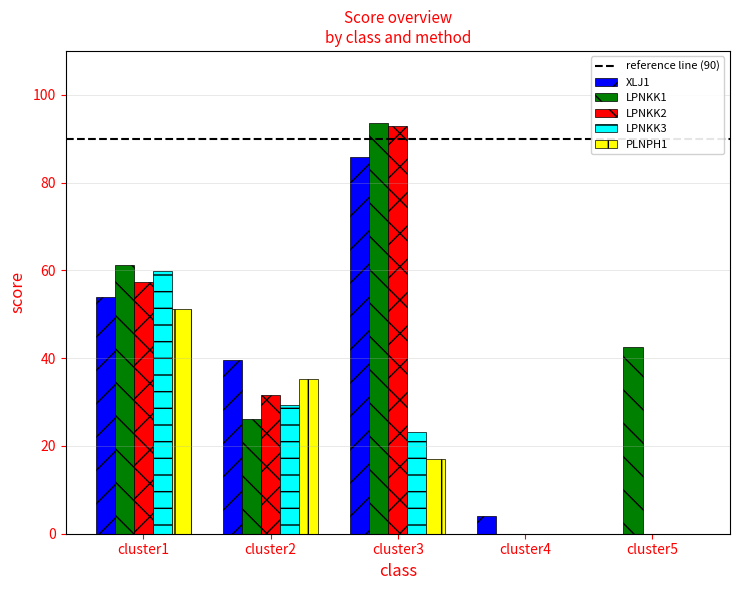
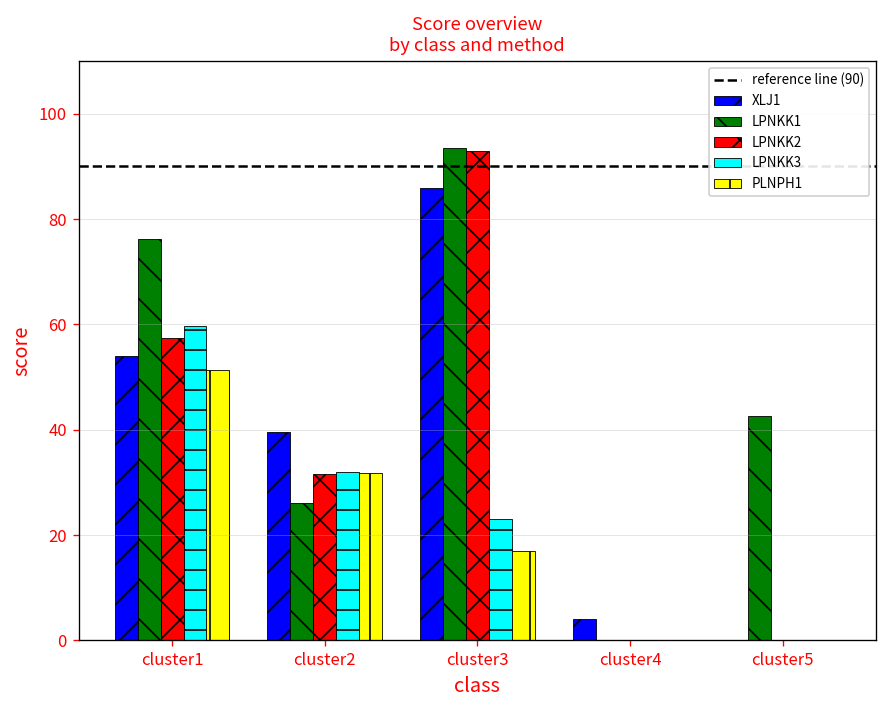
  {
    "XLJ1": {
      "cluster1": 54,
      "cluster2": 40,
      "cluster3": 86,
      "cluster4": 4,
      "cluster5": 0
    },
    "LPNKK1": {
-     "cluster1": 61,
+     "cluster1": 76,
      "cluster2": 26,
      "cluster3": 94,
      "cluster4": 0,
      "cluster5": 43
    },
    "LPNKK2": {
      "cluster1": 57,
      "cluster2": 32,
      "cluster3": 93,
      "cluster4": 0,
      "cluster5": 0
    },
    "LPNKK3": {
      "cluster1": 60,
-     "cluster2": 29,
+     "cluster2": 32,
      "cluster3": 23,
      "cluster4": 0,
      "cluster5": 0
    },
    "PLNPH1": {
      "cluster1": 51,
-     "cluster2": 35,
+     "cluster2": 32,
      "cluster3": 17,
      "cluster4": 0,
      "cluster5": 0
    }
  }
